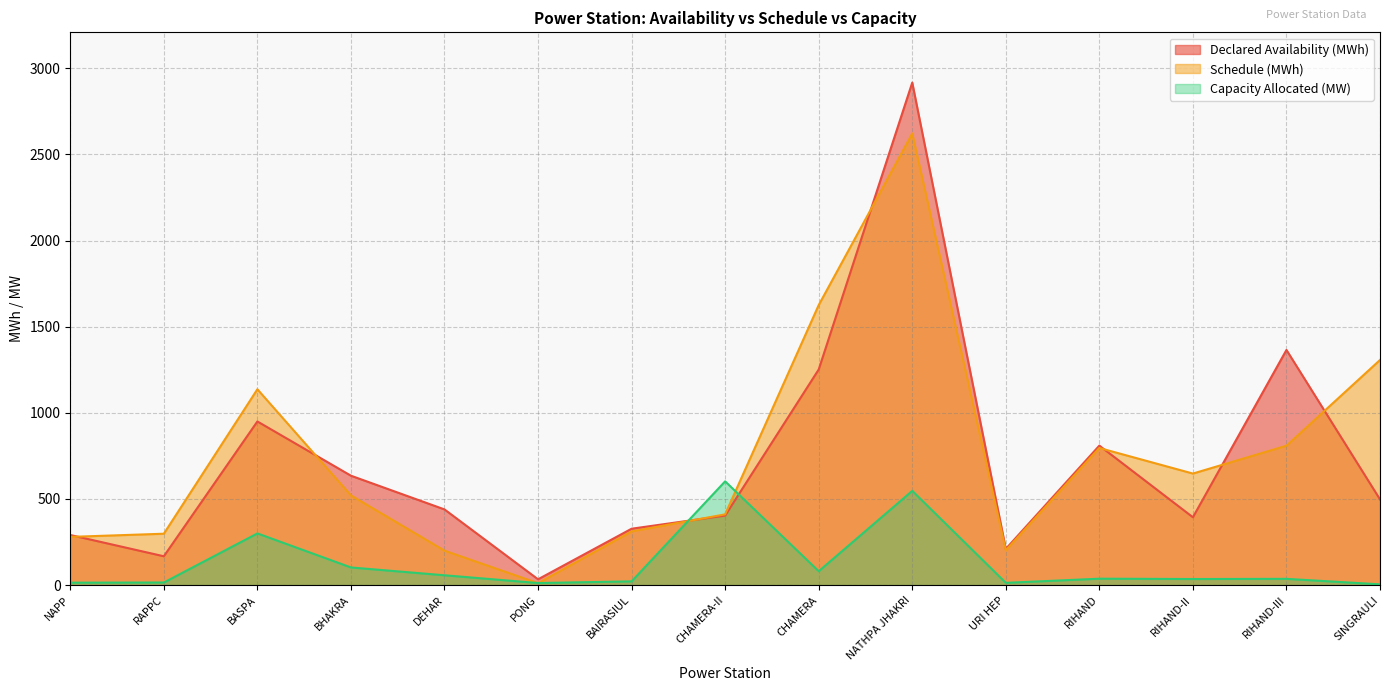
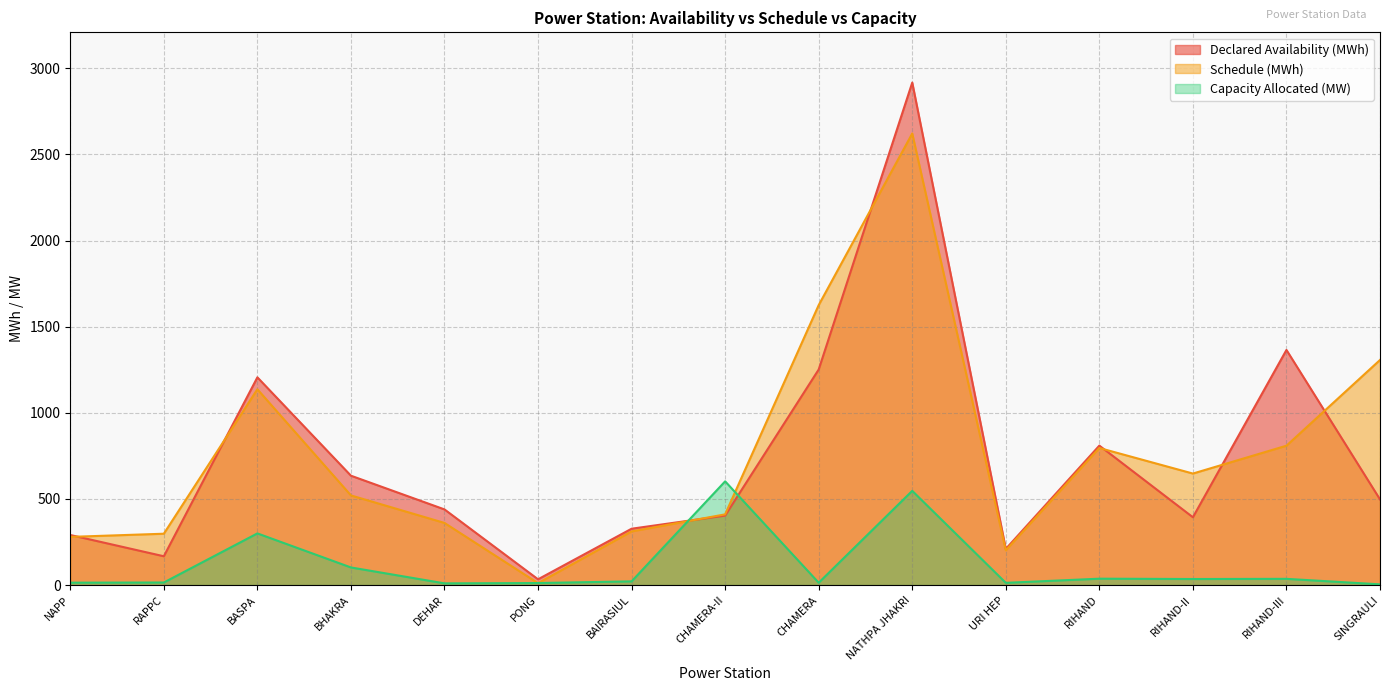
  {
    "Declared Availability (MWh)": {
      "RAPPC": 170,
-     "BASPA": 950,
+     "BASPA": 1210,
      "BHAKRA": 640,
      "DEHAR": 440,
      "PONG": 30,
      "BAIRASIUL": 330,
      "CHAMERA": 1250,
      "NATHPA JHAKRI": 2920,
      "RIHAND-II": 390,
      "RIHAND-III": 1370,
      "SINGRAULI": 500
    },
    "Schedule (MWh)": {
      "RAPPC": 300,
      "BASPA": 1140,
      "BHAKRA": 520,
-     "DEHAR": 200,
+     "DEHAR": 360,
      "BAIRASIUL": 310,
      "CHAMERA": 1630,
      "NATHPA JHAKRI": 2620,
      "RIHAND-II": 650,
      "RIHAND-III": 810,
      "SINGRAULI": 1310
    },
    "Capacity Allocated (MW)": {
      "NAPP": 10,
      "RAPPC": 10,
      "BASPA": 300,
      "BHAKRA": 100,
-     "DEHAR": 60,
+     "DEHAR": 10,
      "BAIRASIUL": 20,
      "CHAMERA-II": 600,
-     "CHAMERA": 80,
+     "CHAMERA": 10,
      "NATHPA JHAKRI": 550,
      "URI HEP": 10,
      "RIHAND": 40,
      "RIHAND-II": 40,
      "RIHAND-III": 40,
      "SINGRAULI": 0
    }
  }
